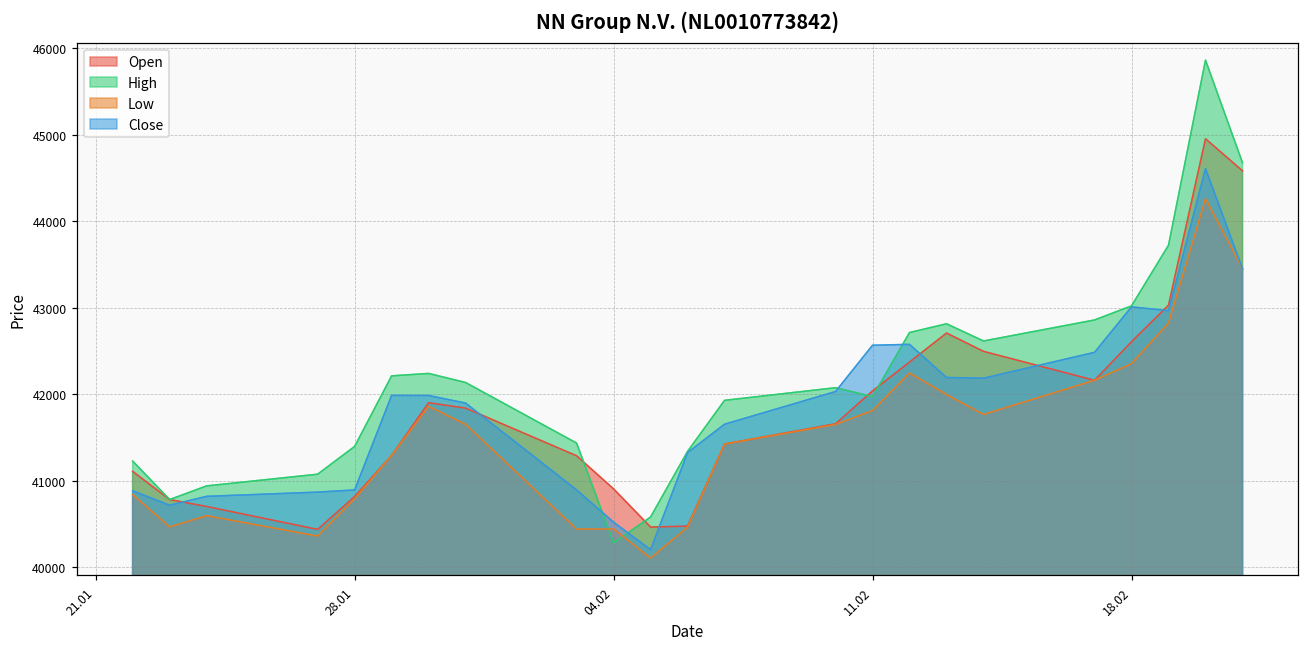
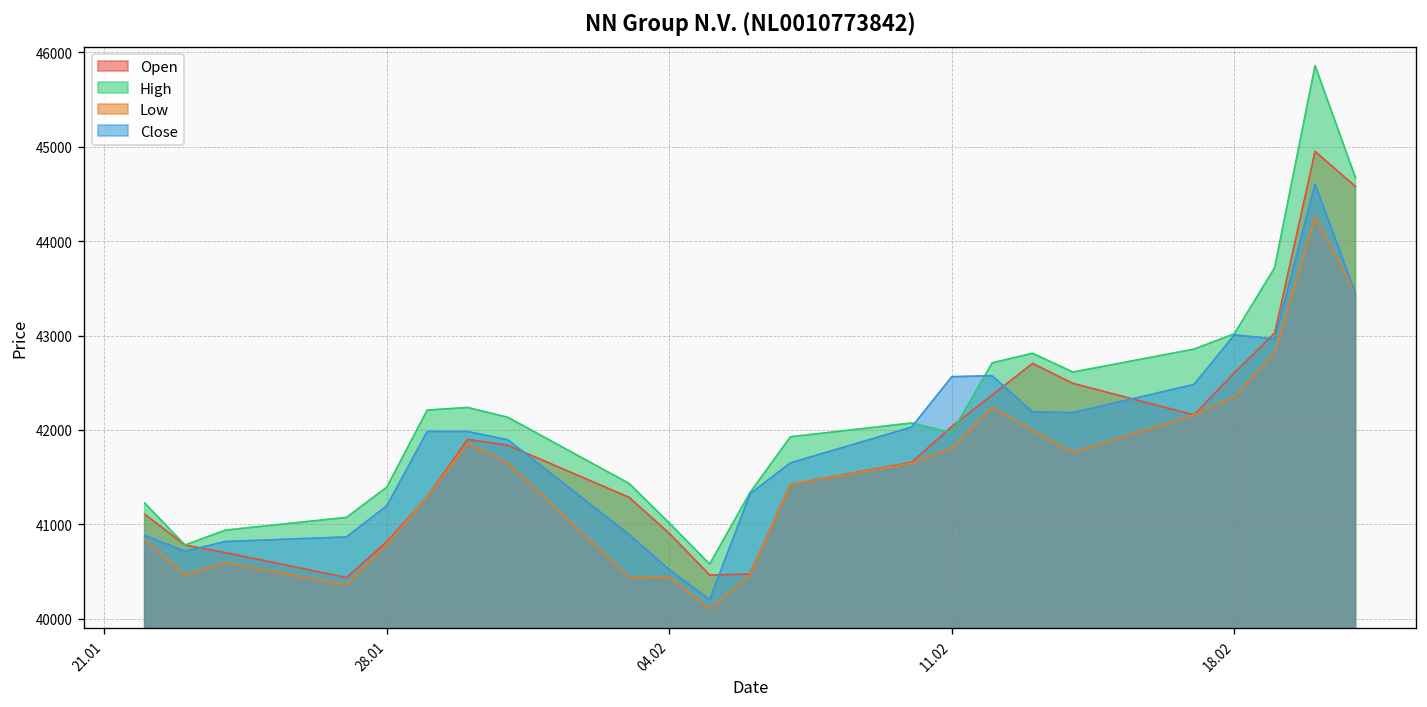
  {
    "High": {
      "28.01": 41400,
-     "04.02": 40300,
+     "04.02": 41000,
      "11.02": 42000
    },
    "Close": {
-     "28.01": 40900,
+     "28.01": 41200,
      "04.02": 40500,
      "11.02": 42600
    }
  }
